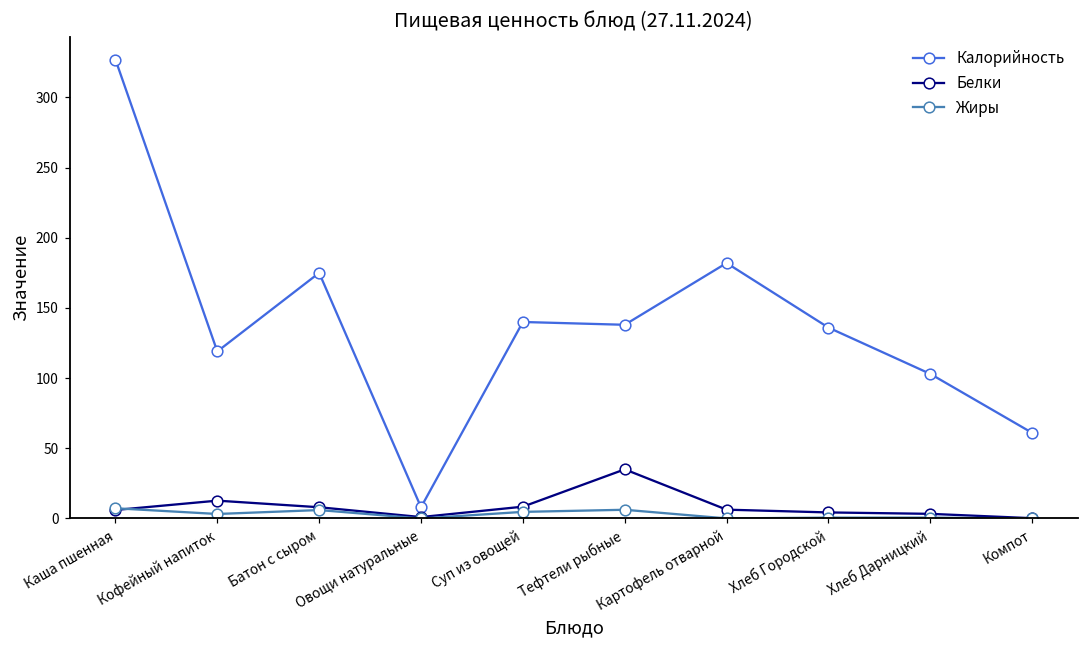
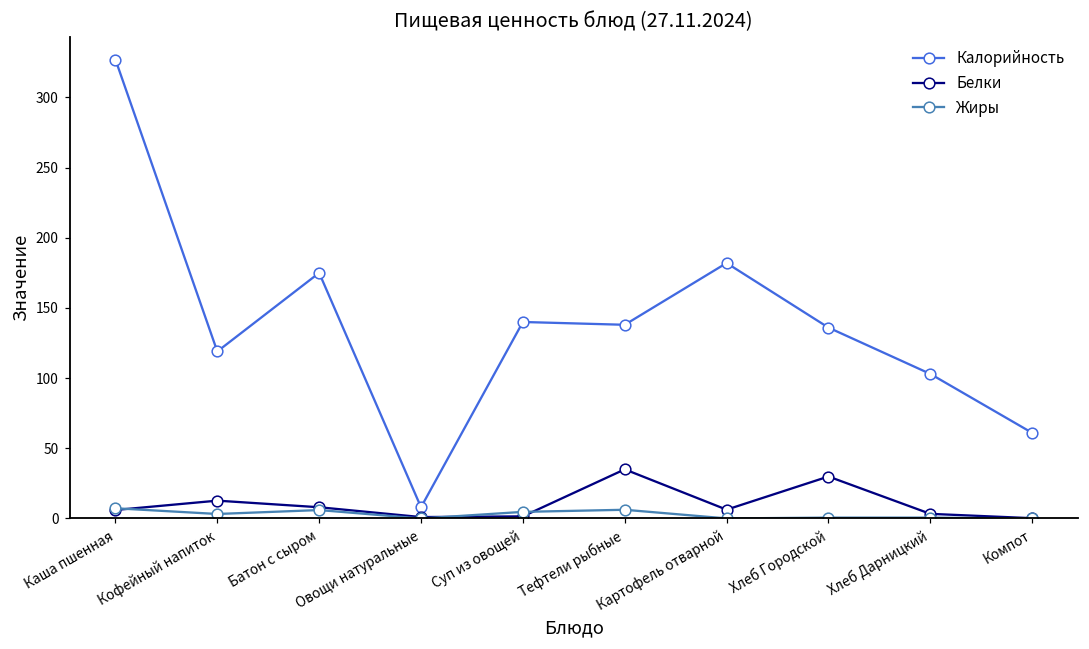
  {
    "Белки": {
      "Кофейный напиток": 13,
      "Батон с сыром": 8,
-     "Суп из овощей": 8,
+     "Суп из овощей": 2,
      "Тефтели рыбные": 35,
      "Картофель отварной": 6,
-     "Хлеб Городской": 4,
+     "Хлеб Городской": 30,
      "Хлеб Дарницкий": 3
    }
  }
